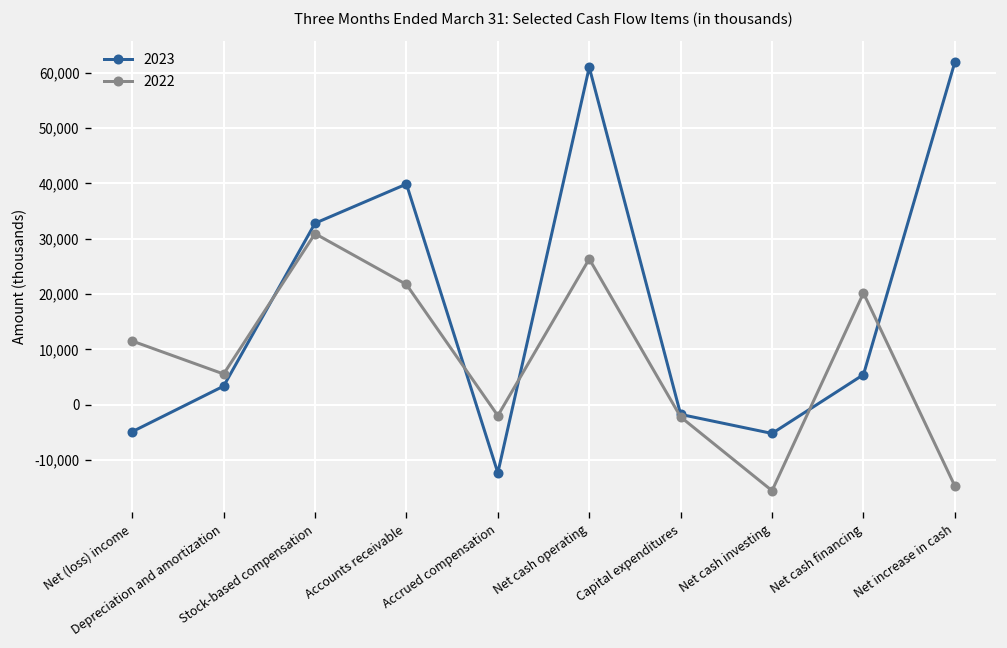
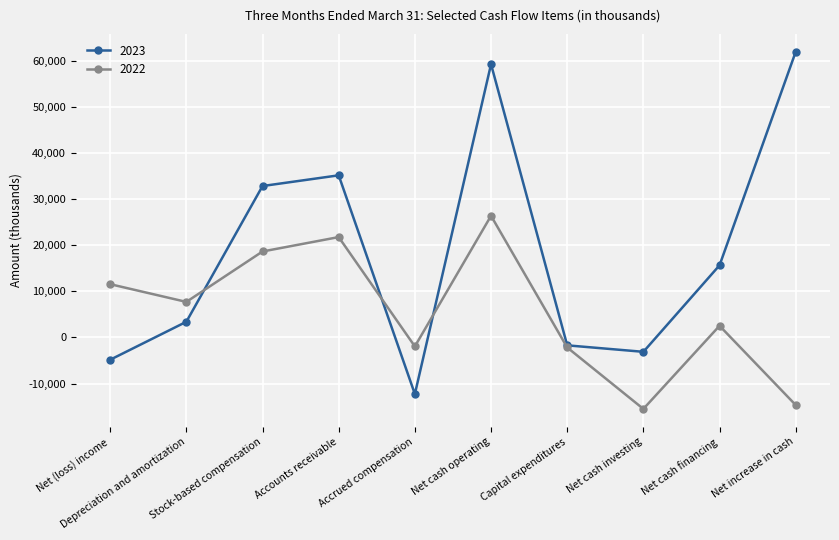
  {
    "2023": {
      "Net (loss) income": "-5,000",
      "Depreciation and amortization": "3,000",
      "Stock-based compensation": "33,000",
-     "Accounts receivable": "40,000",
+     "Accounts receivable": "35,000",
      "Accrued compensation": "-12,000",
-     "Net cash operating": "61,000",
-     "Net cash investing": "-5,000",
-     "Net cash financing": "5,000",
+     "Net cash operating": "59,000",
+     "Net cash investing": "-3,000",
+     "Net cash financing": "16,000",
      "Net increase in cash": "62,000"
    },
    "2022": {
      "Net (loss) income": "12,000",
-     "Depreciation and amortization": "6,000",
-     "Stock-based compensation": "31,000",
+     "Depreciation and amortization": "8,000",
+     "Stock-based compensation": "19,000",
      "Accounts receivable": "22,000",
      "Accrued compensation": "-2,000",
      "Net cash operating": "26,000",
      "Net cash investing": "-16,000",
-     "Net cash financing": "20,000",
+     "Net cash financing": "3,000",
      "Net increase in cash": "-15,000"
    }
  }
